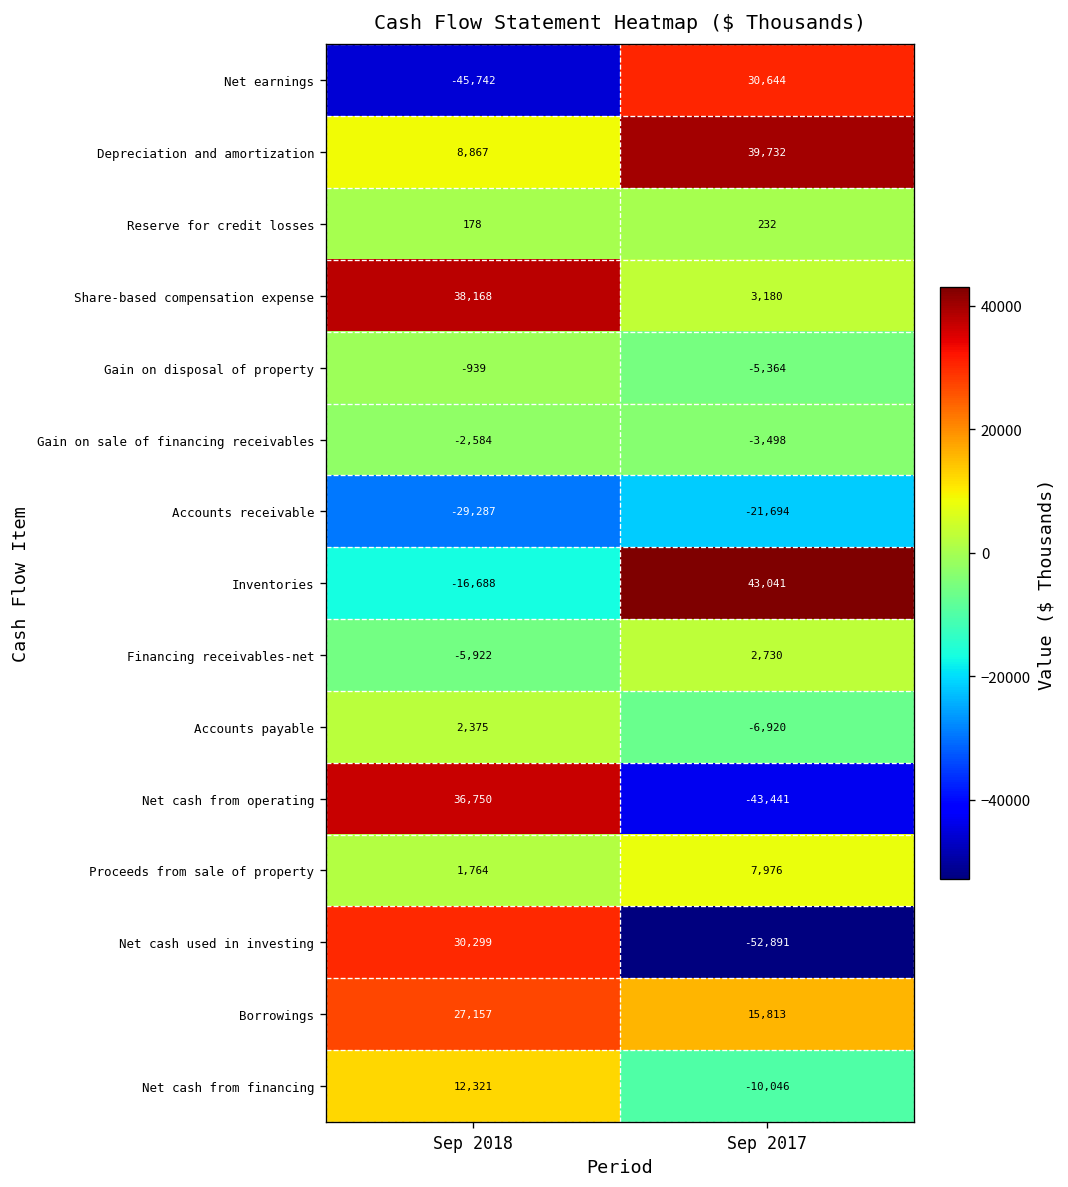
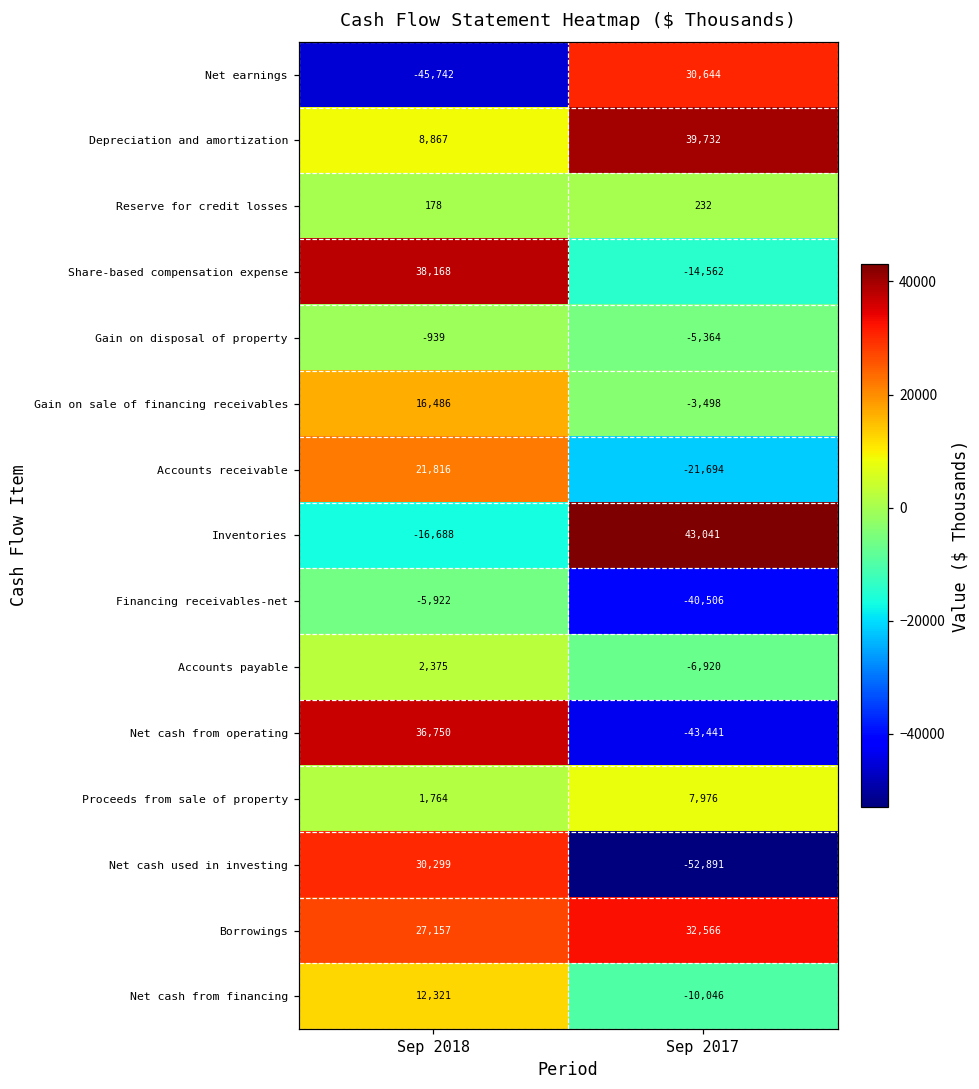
  {
    "Net earnings": {
      "Sep 2018": "-45,742",
      "Sep 2017": "30,644"
    },
    "Depreciation and amortization": {
      "Sep 2018": "8,867",
      "Sep 2017": "39,732"
    },
    "Reserve for credit losses": {
      "Sep 2018": "178",
      "Sep 2017": "232"
    },
    "Share-based compensation expense": {
      "Sep 2018": "38,168",
-     "Sep 2017": "3,180"
+     "Sep 2017": "-14,562"
    },
    "Gain on disposal of property": {
      "Sep 2018": "-939",
      "Sep 2017": "-5,364"
    },
    "Gain on sale of financing receivables": {
-     "Sep 2018": "-2,584",
+     "Sep 2018": "16,486",
      "Sep 2017": "-3,498"
    },
    "Accounts receivable": {
-     "Sep 2018": "-29,287",
+     "Sep 2018": "21,816",
      "Sep 2017": "-21,694"
    },
    "Inventories": {
      "Sep 2018": "-16,688",
      "Sep 2017": "43,041"
    },
    "Financing receivables-net": {
      "Sep 2018": "-5,922",
-     "Sep 2017": "2,730"
+     "Sep 2017": "-40,506"
    },
    "Accounts payable": {
      "Sep 2018": "2,375",
      "Sep 2017": "-6,920"
    },
    "Net cash from operating": {
      "Sep 2018": "36,750",
      "Sep 2017": "-43,441"
    },
    "Proceeds from sale of property": {
      "Sep 2018": "1,764",
      "Sep 2017": "7,976"
    },
    "Net cash used in investing": {
      "Sep 2018": "30,299",
      "Sep 2017": "-52,891"
    },
    "Borrowings": {
      "Sep 2018": "27,157",
-     "Sep 2017": "15,813"
+     "Sep 2017": "32,566"
    },
    "Net cash from financing": {
      "Sep 2018": "12,321",
      "Sep 2017": "-10,046"
    }
  }
